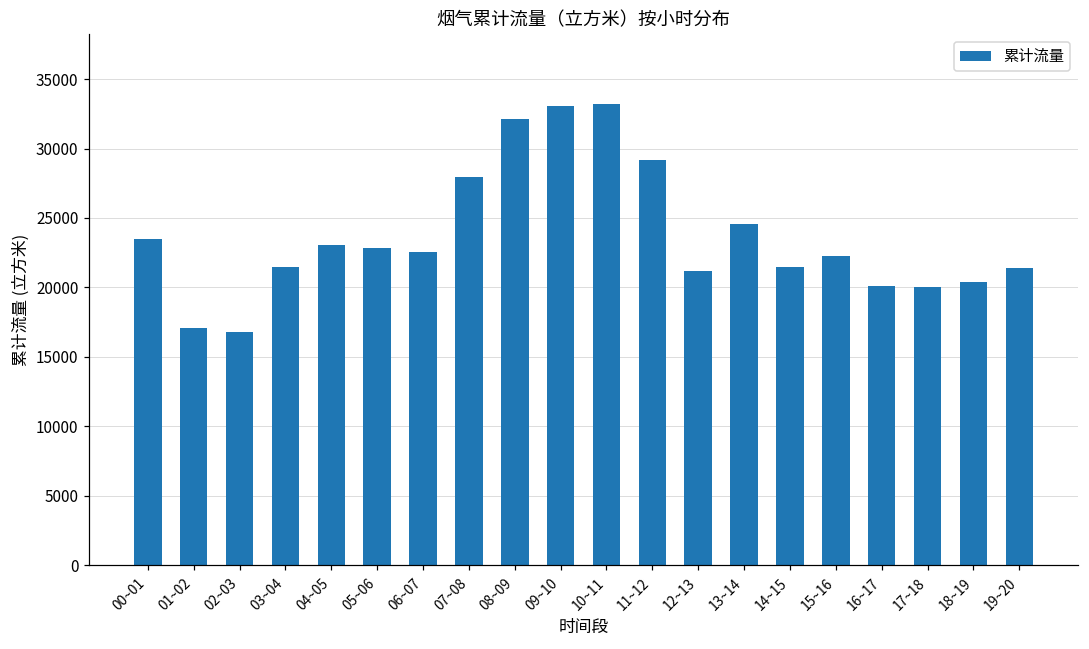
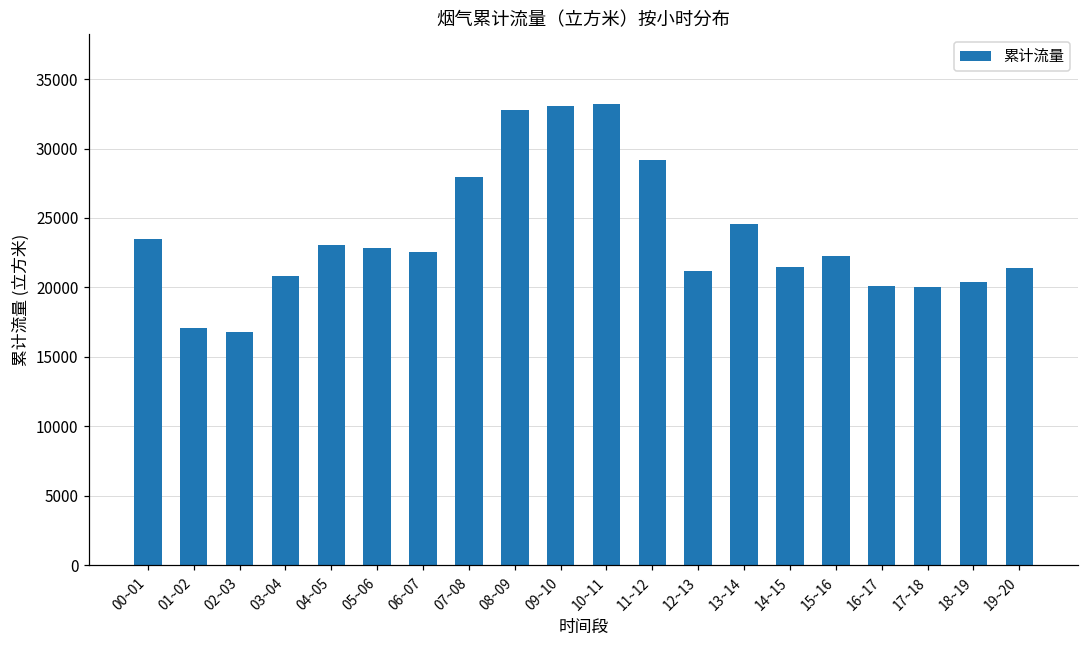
  {
    "00~01": 23500,
    "01~02": 17000,
    "02~03": 16800,
-   "03~04": 21400,
+   "03~04": 20800,
    "04~05": 23000,
    "05~06": 22800,
    "06~07": 22600,
    "07~08": 27900,
-   "08~09": 32100,
+   "08~09": 32800,
    "09~10": 33100,
    "10~11": 33200,
    "11~12": 29200,
    "12~13": 21200,
    "13~14": 24500,
    "14~15": 21500,
    "15~16": 22200,
    "16~17": 20100,
    "17~18": 20000,
    "18~19": 20400,
    "19~20": 21400
  }
